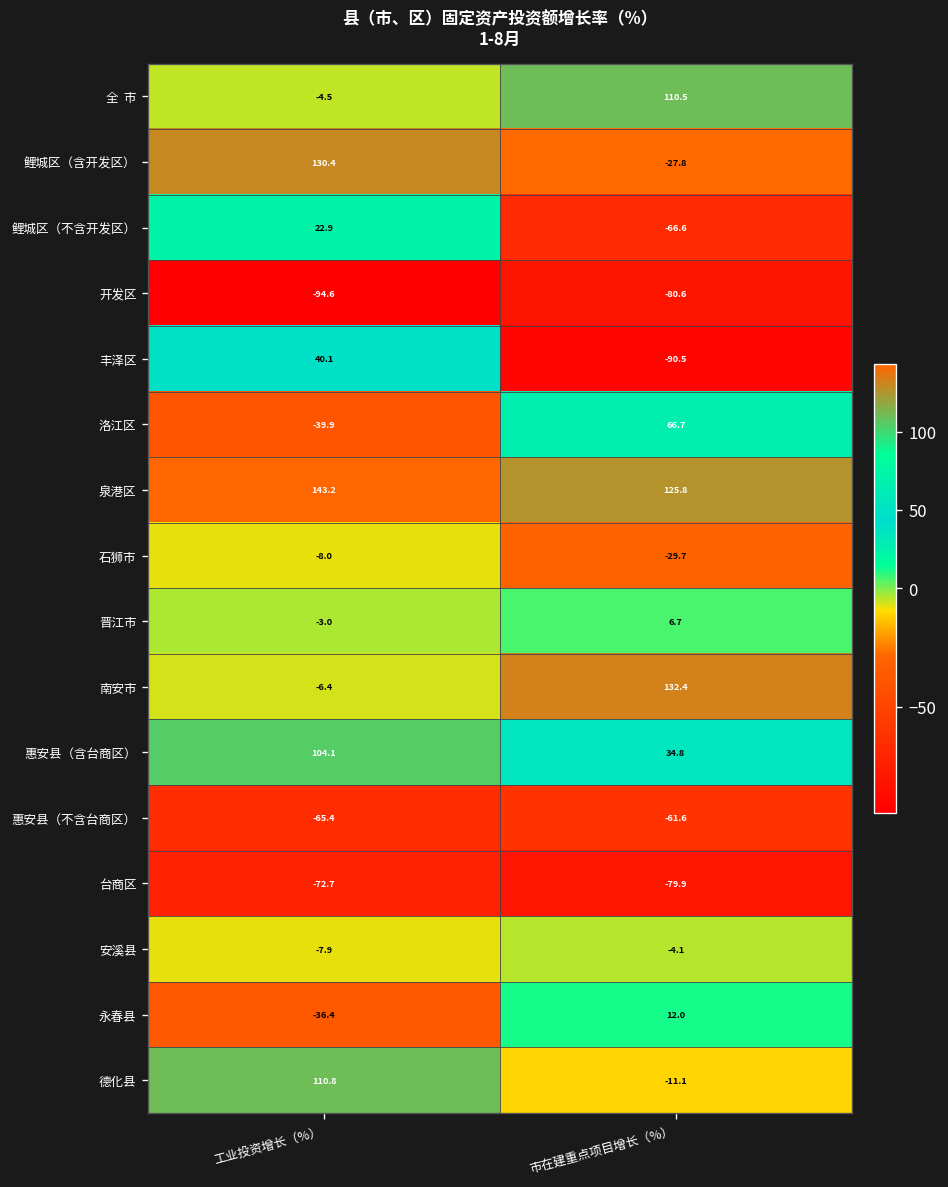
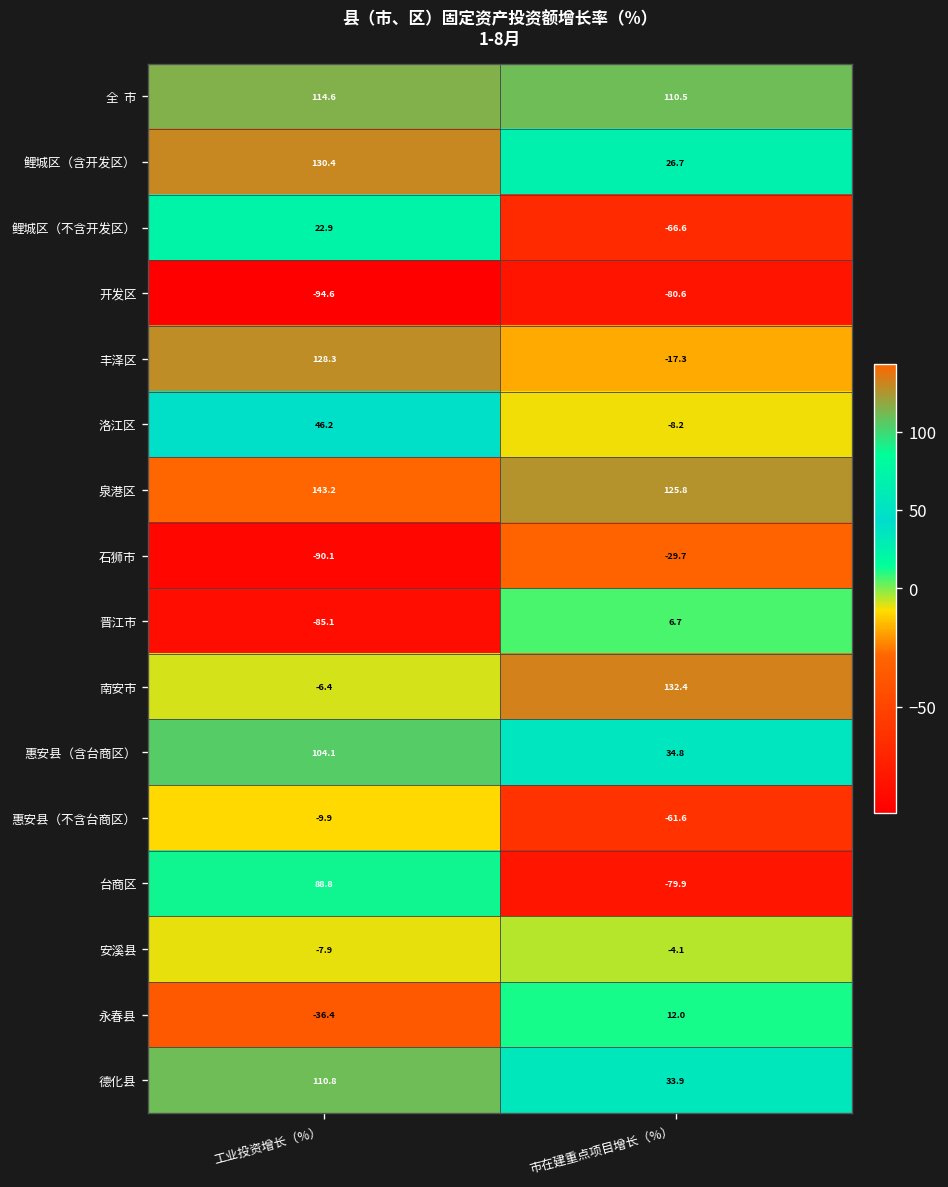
  {
    "全 市": {
-     "工业投资增长（%）": -4.5,
+     "工业投资增长（%）": 114.6,
      "市在建重点项目增长（%）": 110.5
    },
    "鲤城区（含开发区）": {
      "工业投资增长（%）": 130.4,
-     "市在建重点项目增长（%）": -27.8
+     "市在建重点项目增长（%）": 26.7
    },
    "鲤城区（不含开发区）": {
      "工业投资增长（%）": 22.9,
      "市在建重点项目增长（%）": -66.6
    },
    "开发区": {
      "工业投资增长（%）": -94.6,
      "市在建重点项目增长（%）": -80.6
    },
    "丰泽区": {
-     "工业投资增长（%）": 40.1,
-     "市在建重点项目增长（%）": -90.5
+     "工业投资增长（%）": 128.3,
+     "市在建重点项目增长（%）": -17.3
    },
    "洛江区": {
-     "工业投资增长（%）": -39.9,
-     "市在建重点项目增长（%）": 66.7
+     "工业投资增长（%）": 46.2,
+     "市在建重点项目增长（%）": -8.2
    },
    "泉港区": {
      "工业投资增长（%）": 143.2,
      "市在建重点项目增长（%）": 125.8
    },
    "石狮市": {
-     "工业投资增长（%）": -8.0,
+     "工业投资增长（%）": -90.1,
      "市在建重点项目增长（%）": -29.7
    },
    "晋江市": {
-     "工业投资增长（%）": -3.0,
+     "工业投资增长（%）": -85.1,
      "市在建重点项目增长（%）": 6.7
    },
    "南安市": {
      "工业投资增长（%）": -6.4,
      "市在建重点项目增长（%）": 132.4
    },
    "惠安县（含台商区）": {
      "工业投资增长（%）": 104.1,
      "市在建重点项目增长（%）": 34.8
    },
    "惠安县（不含台商区）": {
-     "工业投资增长（%）": -65.4,
+     "工业投资增长（%）": -9.9,
      "市在建重点项目增长（%）": -61.6
    },
    "台商区": {
-     "工业投资增长（%）": -72.7,
+     "工业投资增长（%）": 88.8,
      "市在建重点项目增长（%）": -79.9
    },
    "安溪县": {
      "工业投资增长（%）": -7.9,
      "市在建重点项目增长（%）": -4.1
    },
    "永春县": {
      "工业投资增长（%）": -36.4,
      "市在建重点项目增长（%）": 12.0
    },
    "德化县": {
      "工业投资增长（%）": 110.8,
-     "市在建重点项目增长（%）": -11.1
+     "市在建重点项目增长（%）": 33.9
    }
  }
